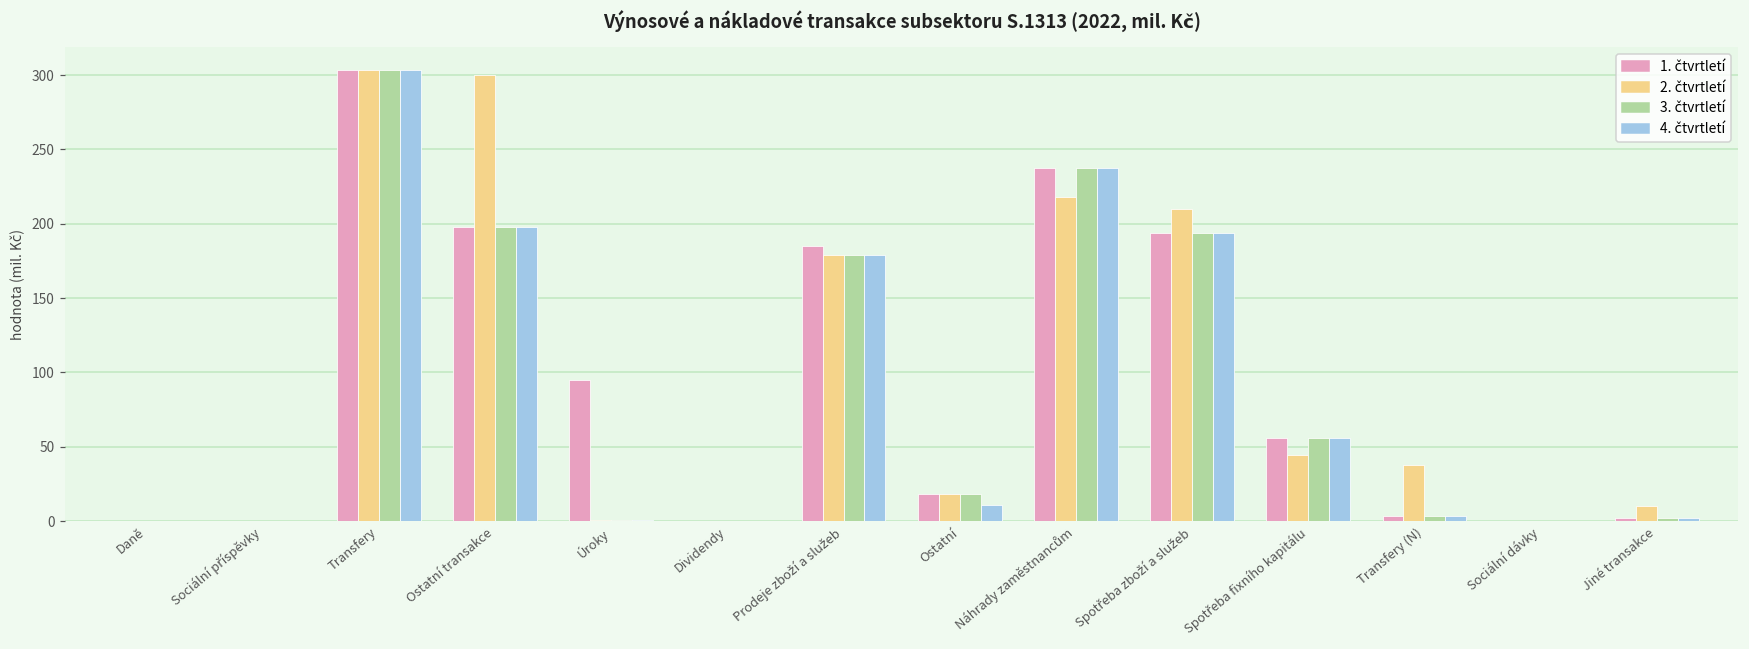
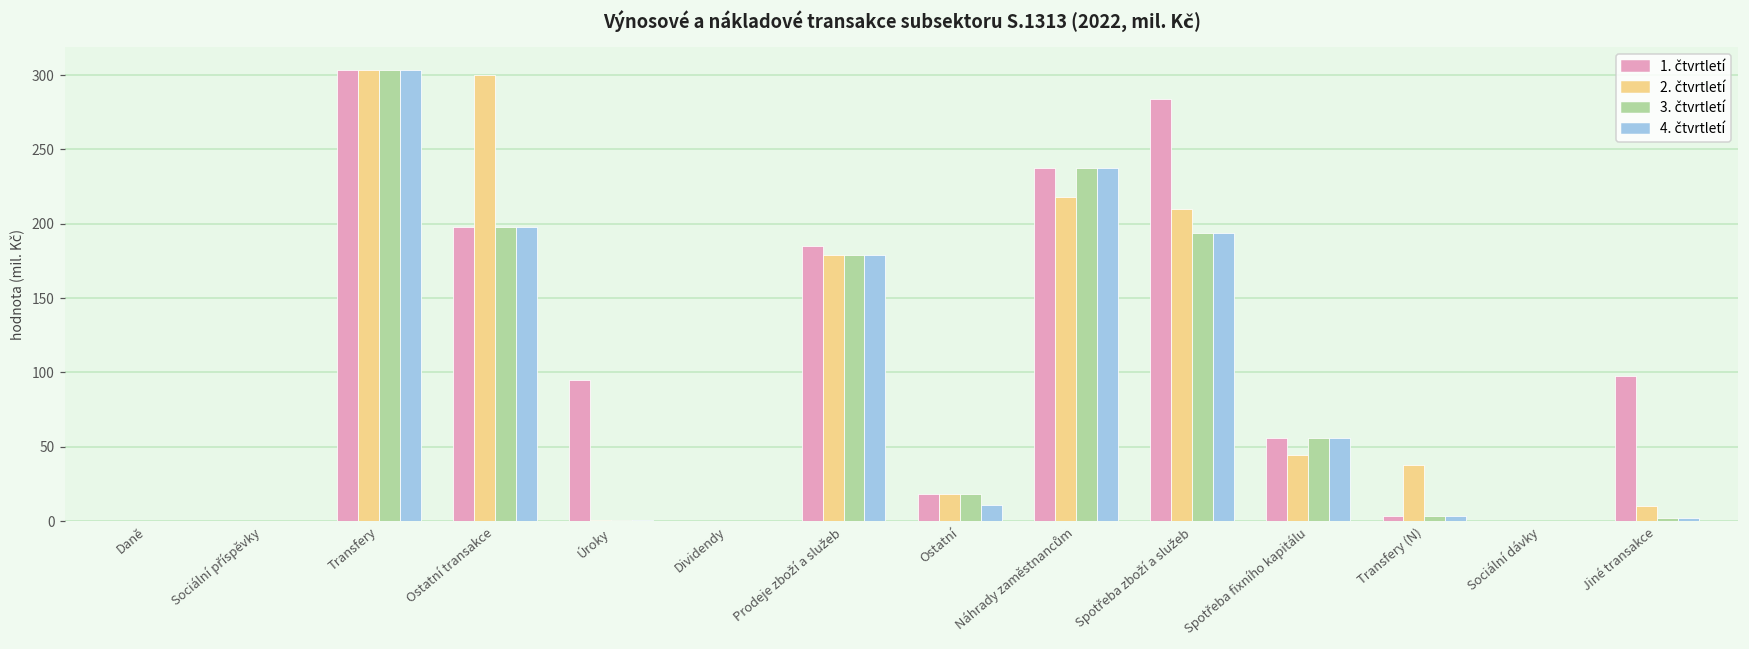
  {
    "1. čtvrtletí": {
      "Daně": 0,
      "Sociální příspěvky": 0,
      "Transfery": 304,
      "Ostatní transakce": 198,
      "Úroky": 95,
      "Dividendy": 0,
      "Prodeje zboží a služeb": 185,
      "Ostatní": 18,
      "Náhrady zaměstnancům": 237,
-     "Spotřeba zboží a služeb": 194,
+     "Spotřeba zboží a služeb": 284,
      "Spotřeba fixního kapitálu": 56,
      "Transfery (N)": 4,
      "Sociální dávky": 0,
-     "Jiné transakce": 2
+     "Jiné transakce": 97
    },
    "2. čtvrtletí": {
      "Daně": 0,
      "Sociální příspěvky": 0,
      "Transfery": 304,
      "Ostatní transakce": 300,
      "Dividendy": 0,
      "Prodeje zboží a služeb": 179,
      "Ostatní": 18,
      "Náhrady zaměstnancům": 218,
      "Spotřeba zboží a služeb": 210,
      "Spotřeba fixního kapitálu": 44,
      "Transfery (N)": 38,
      "Sociální dávky": 0,
      "Jiné transakce": 10
    },
    "3. čtvrtletí": {
      "Daně": 0,
      "Sociální příspěvky": 0,
      "Transfery": 304,
      "Ostatní transakce": 198,
      "Dividendy": 0,
      "Prodeje zboží a služeb": 179,
      "Ostatní": 18,
      "Náhrady zaměstnancům": 237,
      "Spotřeba zboží a služeb": 194,
      "Spotřeba fixního kapitálu": 56,
      "Transfery (N)": 4,
      "Sociální dávky": 0,
      "Jiné transakce": 2
    },
    "4. čtvrtletí": {
      "Daně": 0,
      "Sociální příspěvky": 0,
      "Transfery": 304,
      "Ostatní transakce": 198,
      "Dividendy": 0,
      "Prodeje zboží a služeb": 179,
      "Ostatní": 11,
      "Náhrady zaměstnancům": 237,
      "Spotřeba zboží a služeb": 194,
      "Spotřeba fixního kapitálu": 56,
      "Transfery (N)": 4,
      "Sociální dávky": 0,
      "Jiné transakce": 2
    }
  }
